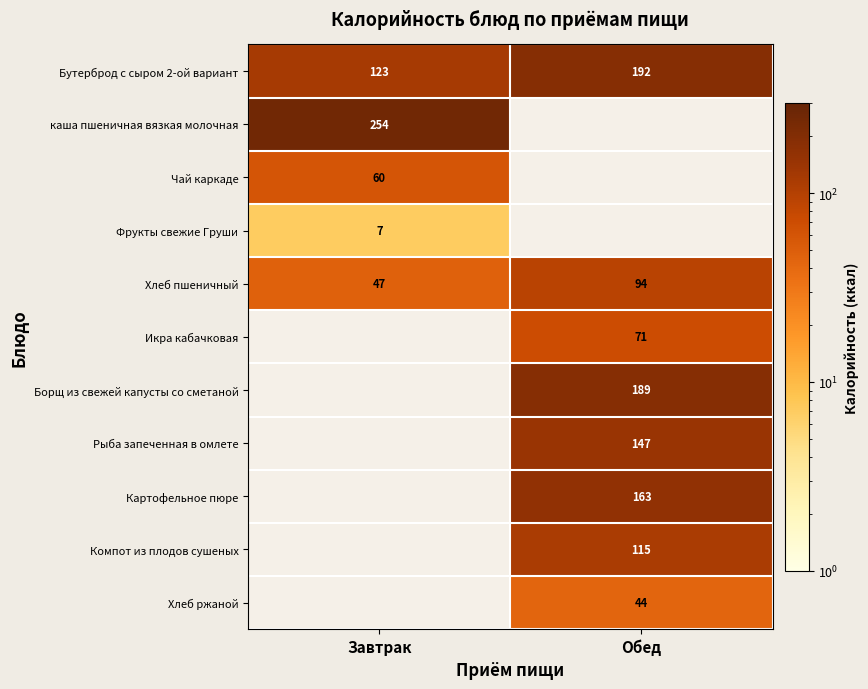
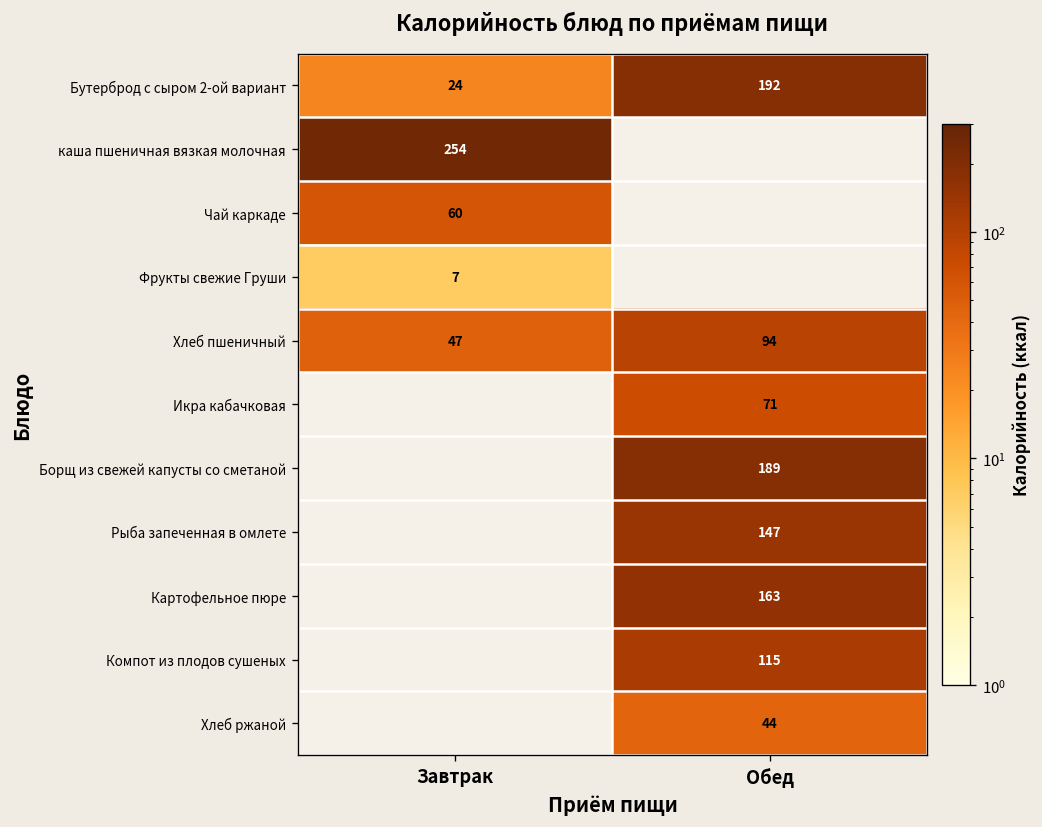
  {
    "Бутерброд с сыром 2-ой вариант": {
-     "Завтрак": 123,
+     "Завтрак": 24,
      "Обед": 192
    },
    "каша пшеничная вязкая молочная": {
      "Завтрак": 254
    },
    "Чай каркаде": {
      "Завтрак": 60
    },
    "Фрукты свежие Груши": {
      "Завтрак": 7
    },
    "Хлеб пшеничный": {
      "Завтрак": 47,
      "Обед": 94
    },
    "Икра кабачковая": {
      "Обед": 71
    },
    "Борщ из свежей капусты со сметаной": {
      "Обед": 189
    },
    "Рыба запеченная в омлете": {
      "Обед": 147
    },
    "Картофельное пюре": {
      "Обед": 163
    },
    "Компот из плодов сушеных": {
      "Обед": 115
    },
    "Хлеб ржаной": {
      "Обед": 44
    }
  }
